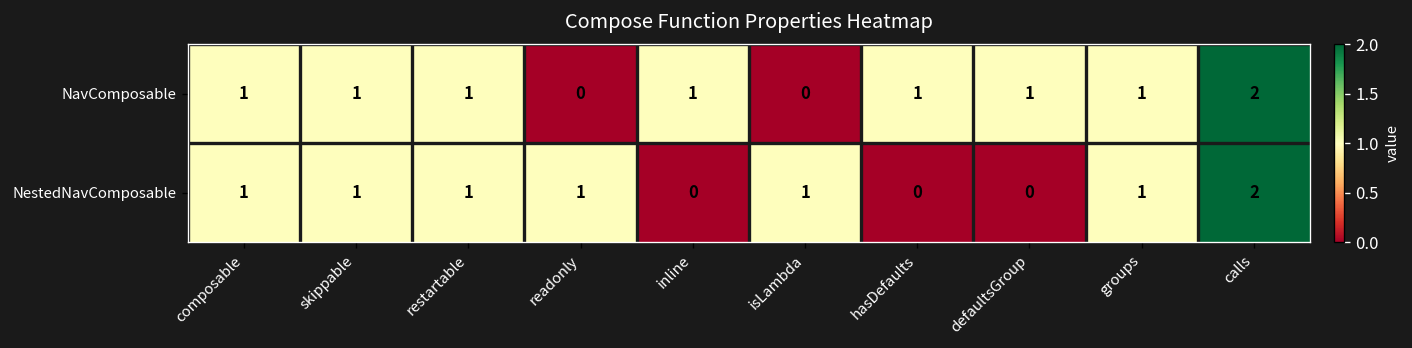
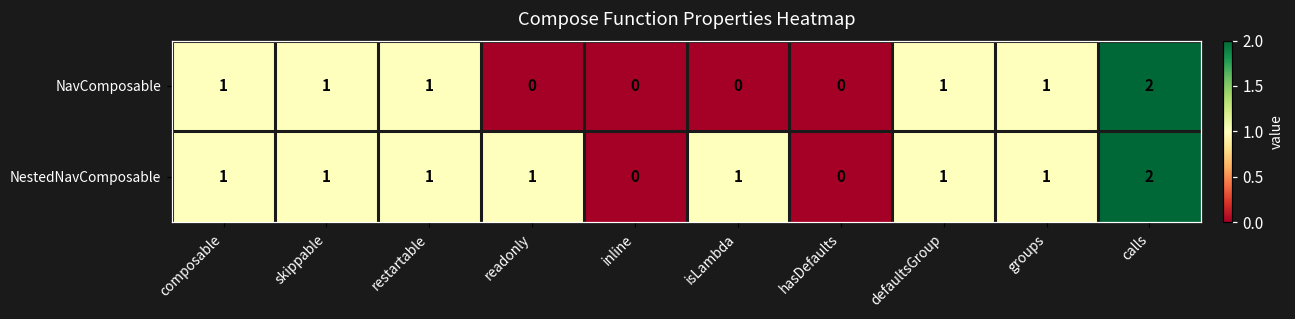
  {
    "NavComposable": {
      "composable": 1,
      "skippable": 1,
      "restartable": 1,
      "readonly": 0,
-     "inline": 1,
+     "inline": 0,
      "isLambda": 0,
-     "hasDefaults": 1,
+     "hasDefaults": 0,
      "defaultsGroup": 1,
      "groups": 1,
      "calls": 2
    },
    "NestedNavComposable": {
      "composable": 1,
      "skippable": 1,
      "restartable": 1,
      "readonly": 1,
      "inline": 0,
      "isLambda": 1,
      "hasDefaults": 0,
-     "defaultsGroup": 0,
+     "defaultsGroup": 1,
      "groups": 1,
      "calls": 2
    }
  }
